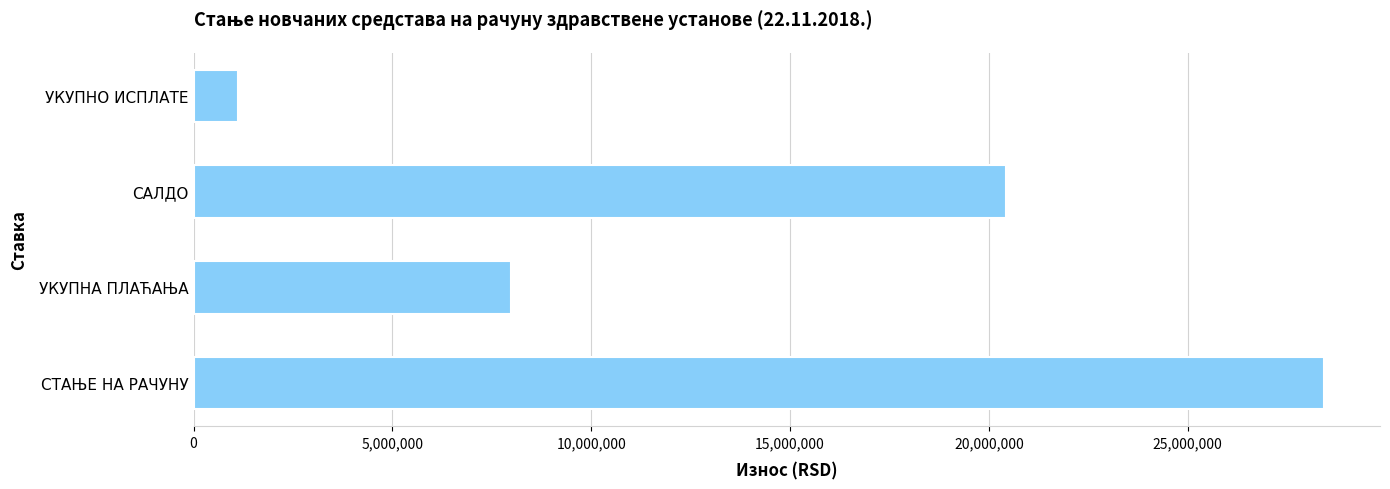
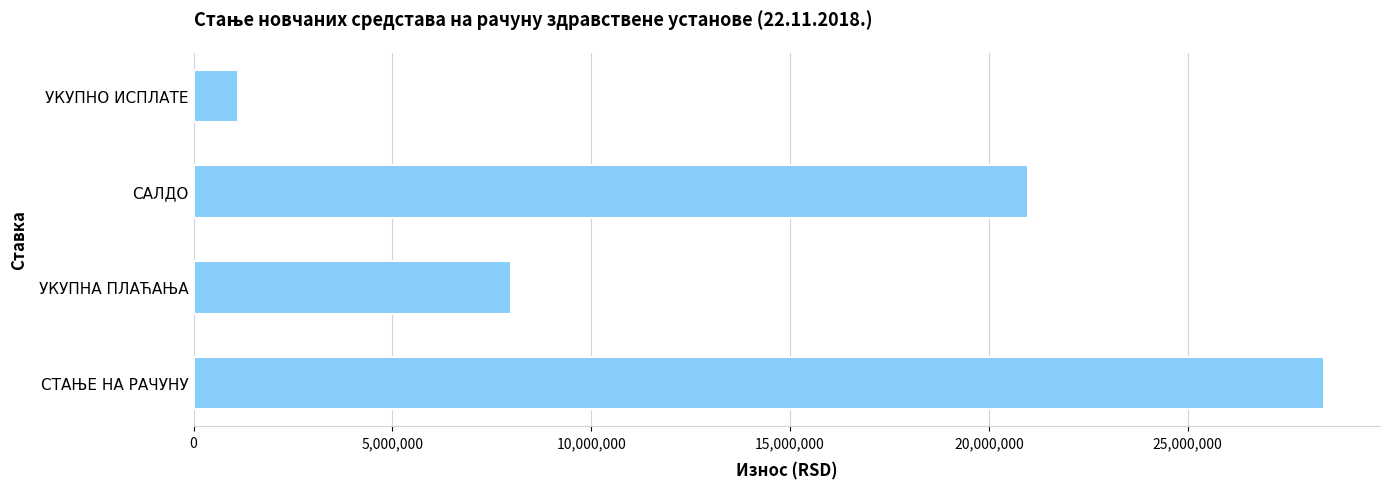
  {
    "УКУПНО ИСПЛАТЕ": "1,100,000",
-   "САЛДО": "20,400,000",
+   "САЛДО": "21,000,000",
    "УКУПНА ПЛАЋАЊА": "8,000,000",
    "СТАЊЕ НА РАЧУНУ": "28,400,000"
  }
